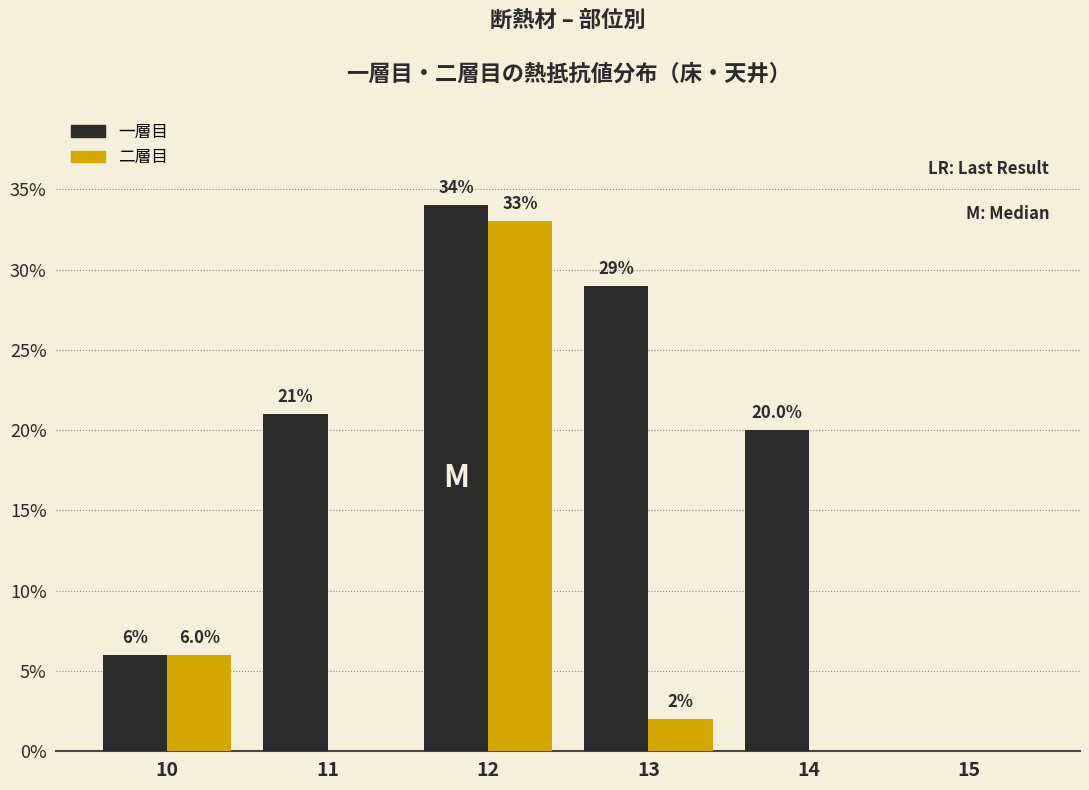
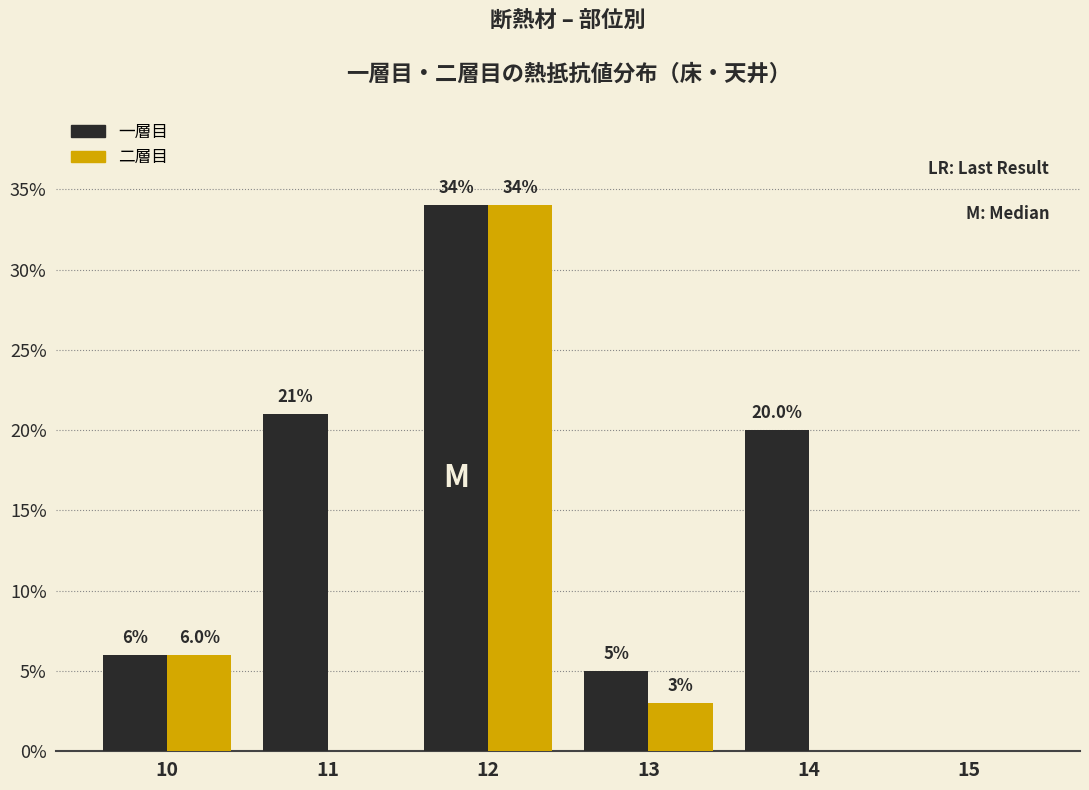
  {
    "一層目": {
      "10": "6%",
      "11": "21%",
      "12": "34%",
-     "13": "29%",
+     "13": "5%",
      "14": "20.0%"
    },
    "二層目": {
      "10": "6.0%",
-     "12": "33%",
-     "13": "2%"
+     "12": "34%",
+     "13": "3%"
    }
  }
